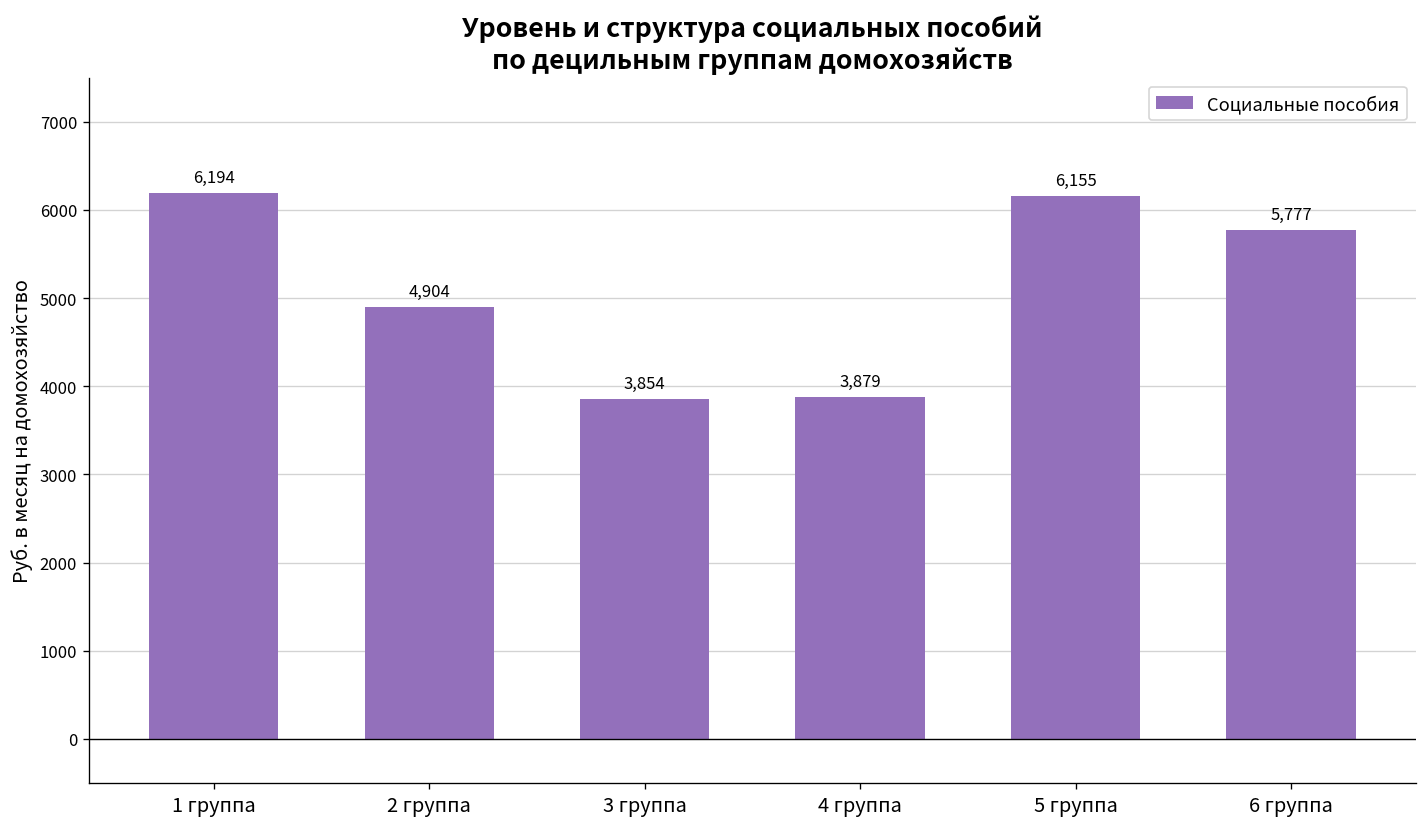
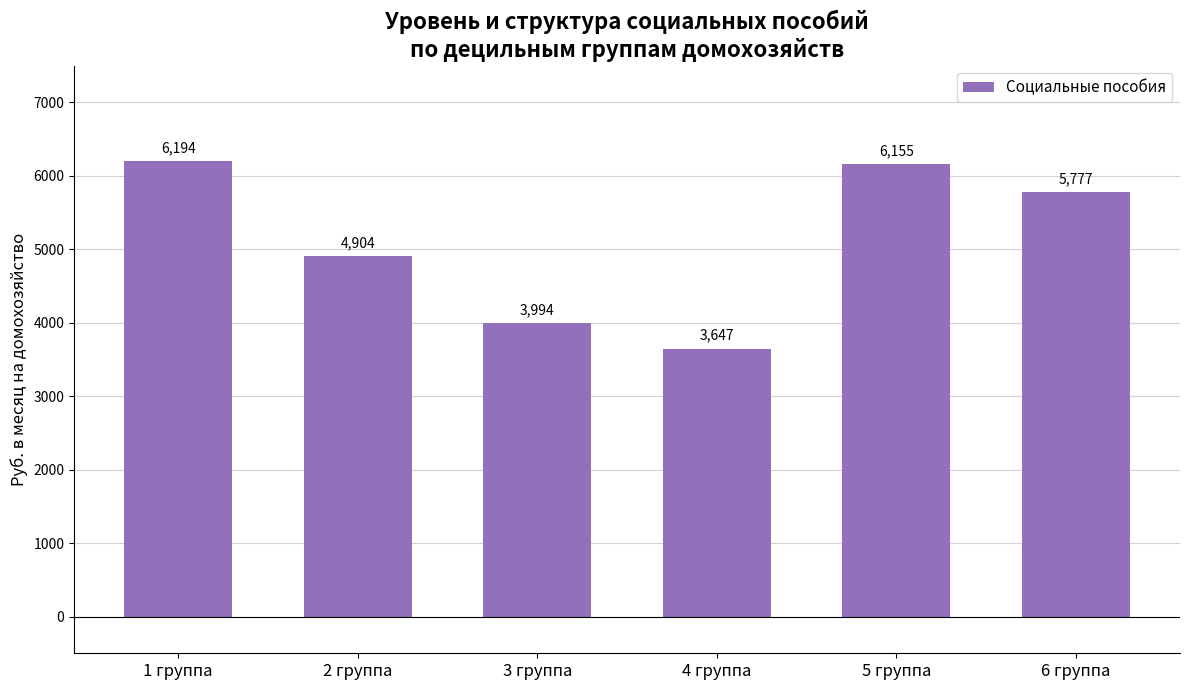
  {
    "1 группа": "6,194",
    "2 группа": "4,904",
-   "3 группа": "3,854",
-   "4 группа": "3,879",
+   "3 группа": "3,994",
+   "4 группа": "3,647",
    "5 группа": "6,155",
    "6 группа": "5,777"
  }
